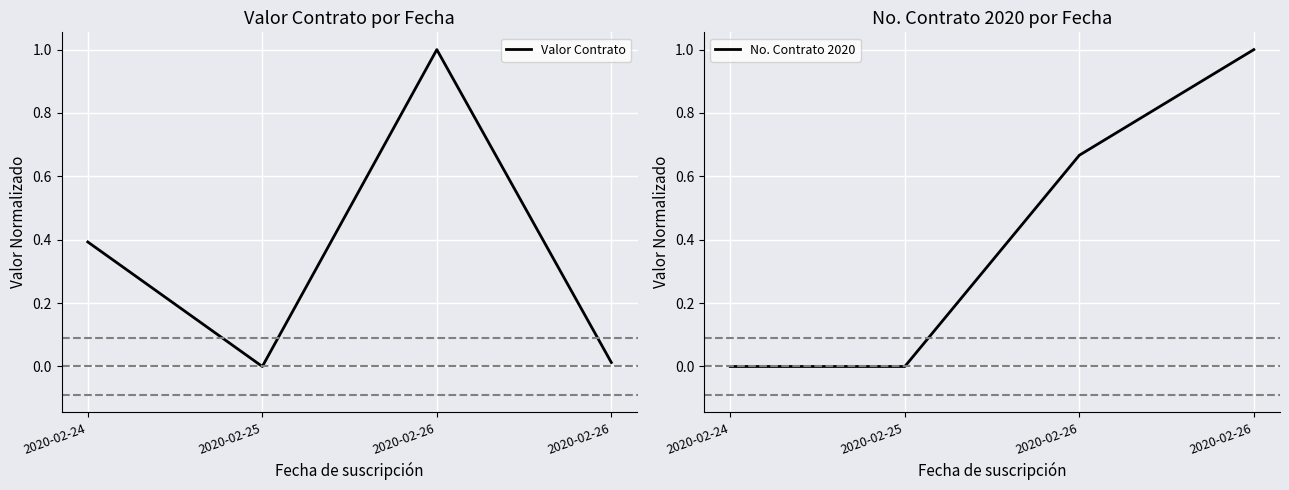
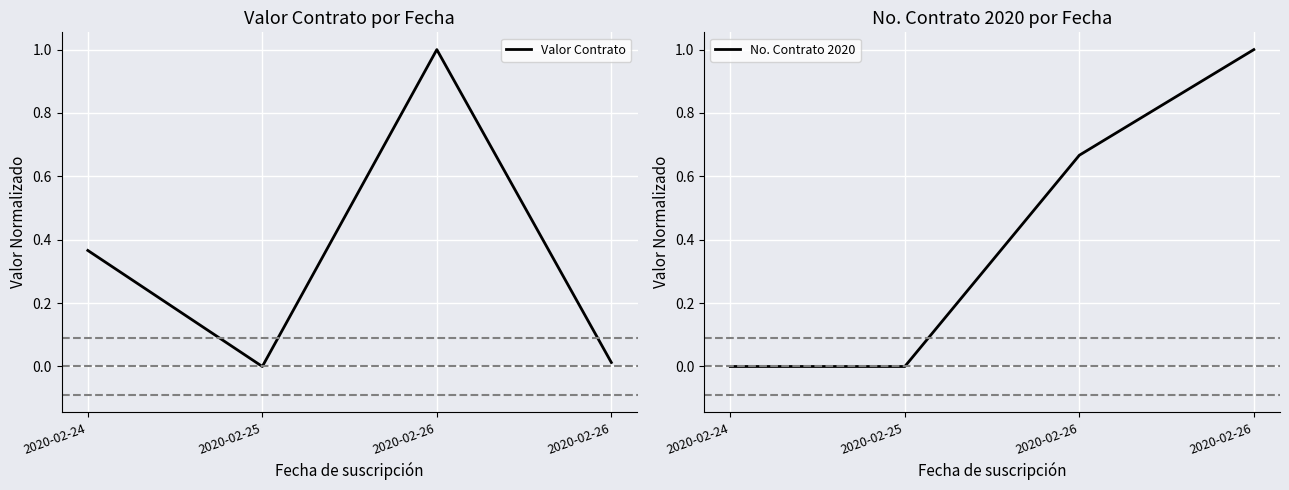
  {
    "Valor Contrato por Fecha": {
-     "2020-02-24": 0.39,
+     "2020-02-24": 0.37,
      "2020-02-25": 0.00
    },
    "No. Contrato 2020 por Fecha": {
      "2020-02-24": 0.00,
      "2020-02-25": 0.00
    }
  }
